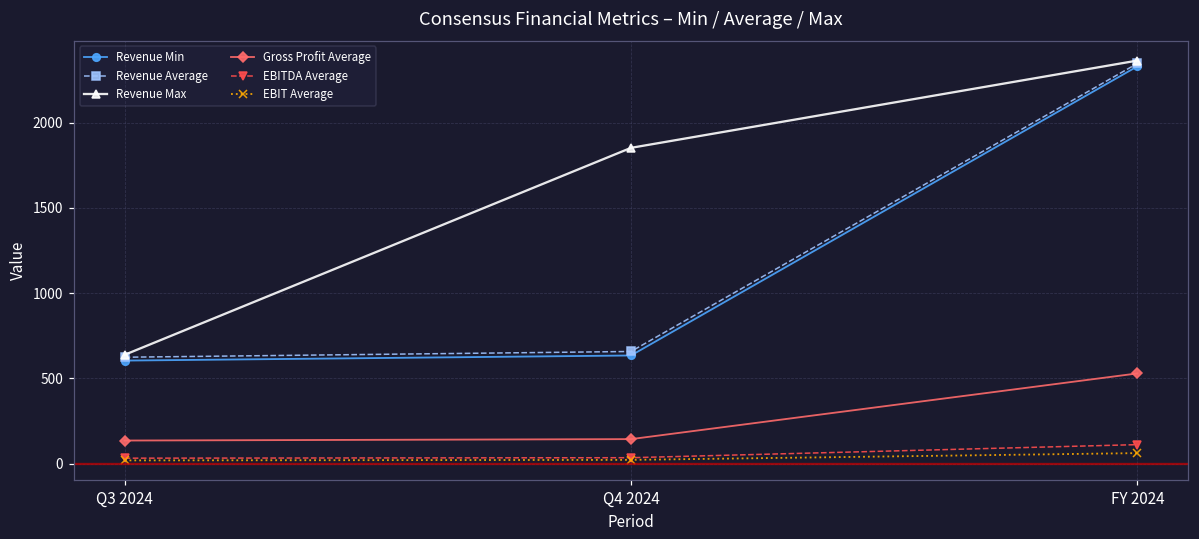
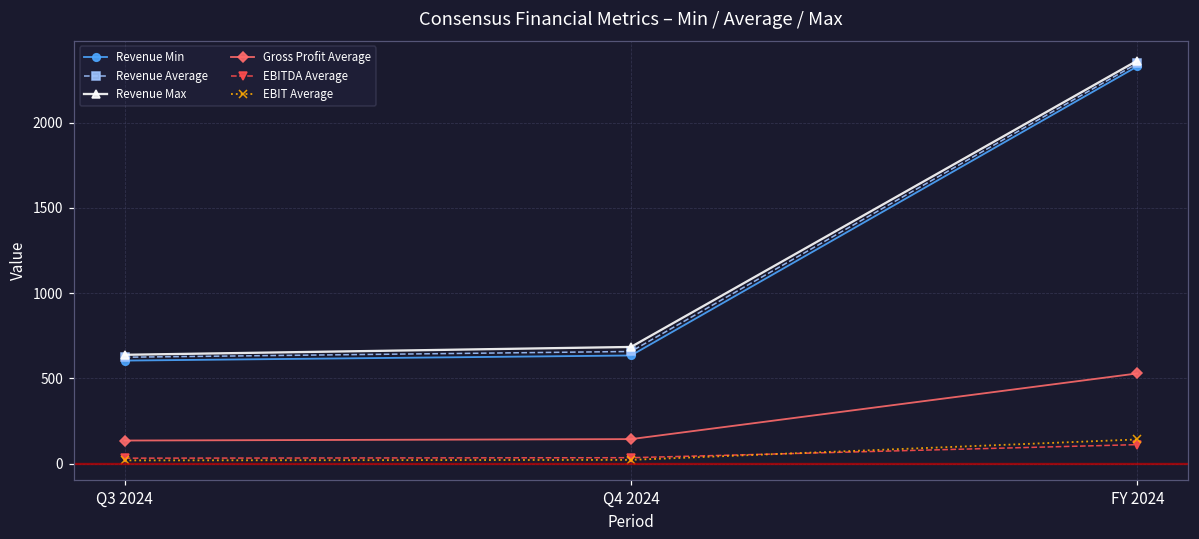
  {
    "Revenue Min": {
      "Q3 2024": 600,
      "Q4 2024": 630,
      "FY 2024": 2330
    },
    "Revenue Average": {
      "Q4 2024": 660,
      "FY 2024": 2350
    },
    "Revenue Max": {
-     "Q4 2024": 1850,
+     "Q4 2024": 680,
      "FY 2024": 2360
    },
    "EBIT Average": {
-     "FY 2024": 60
+     "FY 2024": 140
    }
  }
